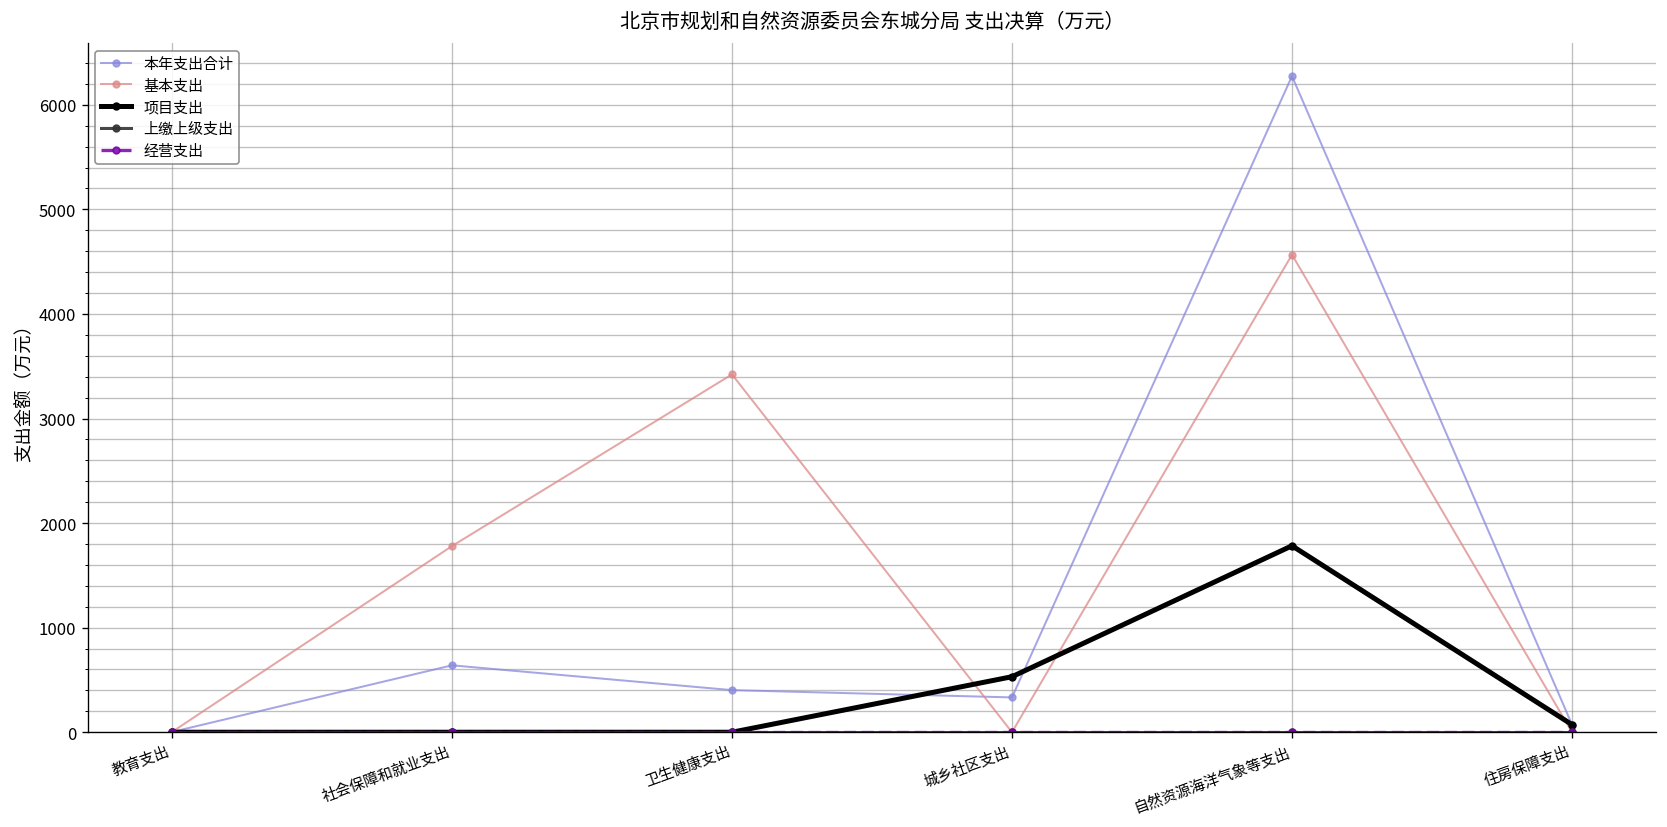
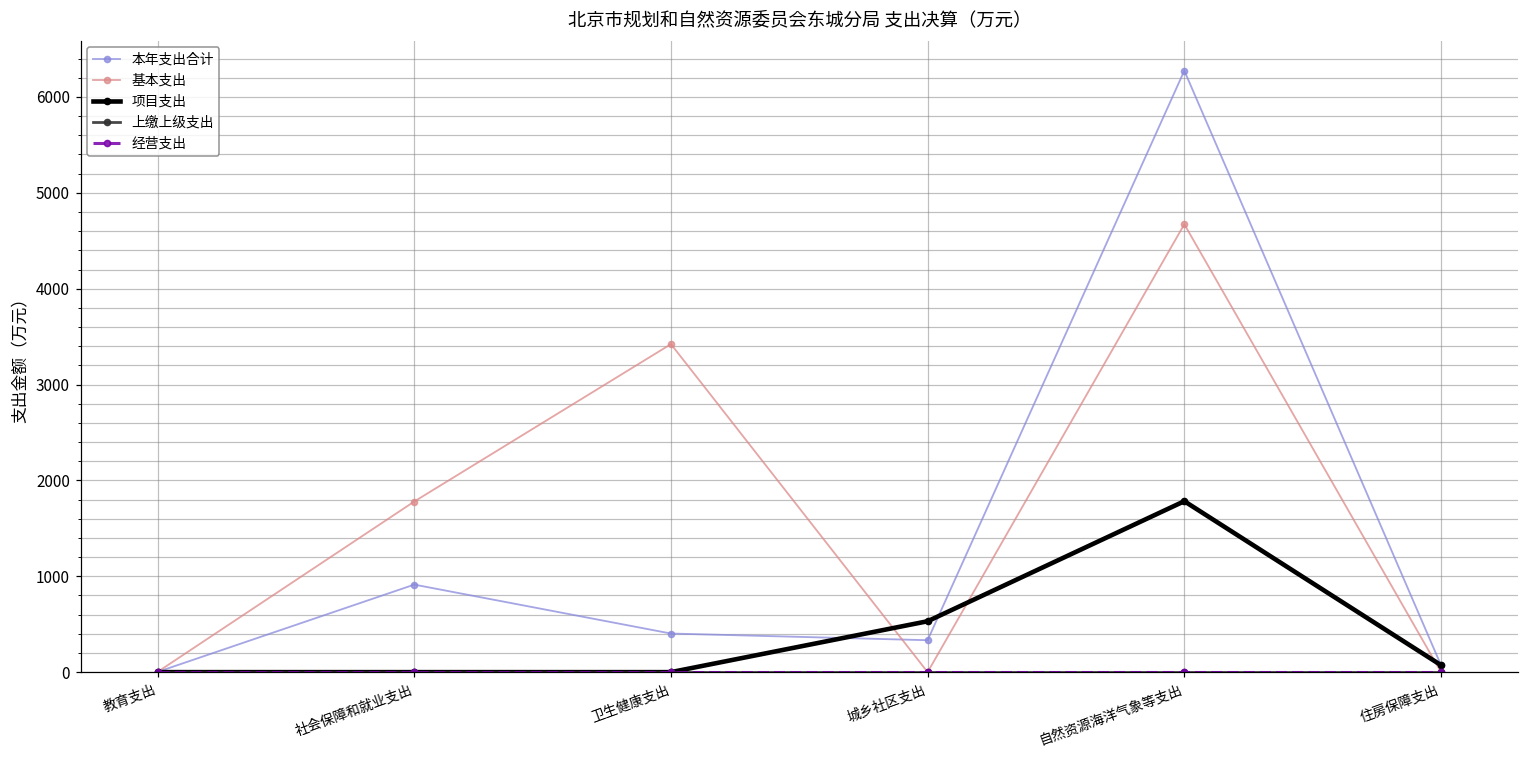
  {
    "本年支出合计": {
-     "社会保障和就业支出": 600,
+     "社会保障和就业支出": 900,
      "卫生健康支出": 400,
      "城乡社区支出": 300,
      "自然资源海洋气象等支出": 6300
    },
    "基本支出": {
      "社会保障和就业支出": 1800,
      "卫生健康支出": 3400,
-     "自然资源海洋气象等支出": 4600
+     "自然资源海洋气象等支出": 4700
    },
    "项目支出": {
      "城乡社区支出": 500,
      "自然资源海洋气象等支出": 1800
    },
    "经营支出": {
      "自然资源海洋气象等支出": 0
    }
  }
